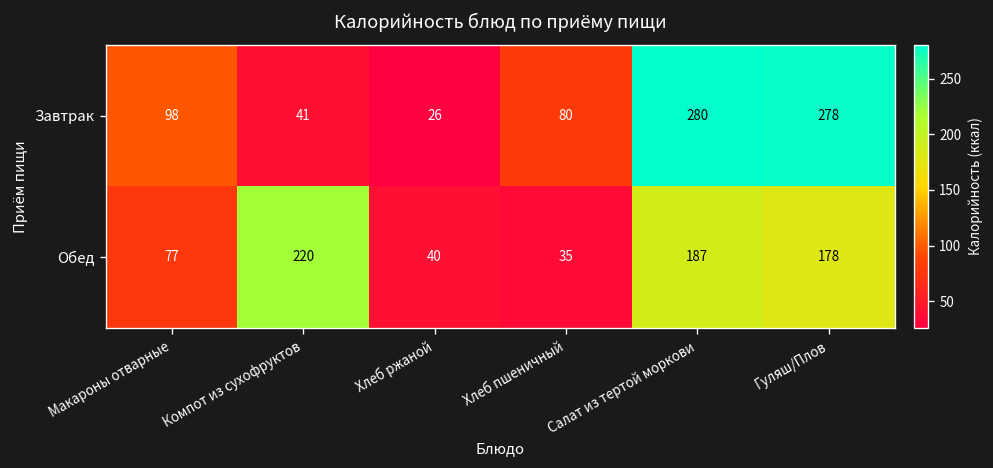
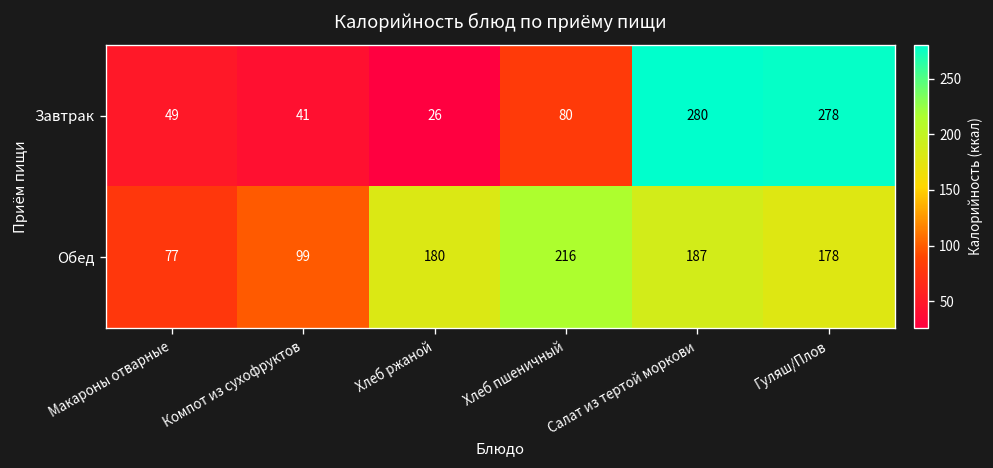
  {
    "Завтрак": {
-     "Макароны отварные": 98,
+     "Макароны отварные": 49,
      "Компот из сухофруктов": 41,
      "Хлеб ржаной": 26,
      "Хлеб пшеничный": 80,
      "Салат из тертой моркови": 280,
      "Гуляш/Плов": 278
    },
    "Обед": {
      "Макароны отварные": 77,
-     "Компот из сухофруктов": 220,
-     "Хлеб ржаной": 40,
-     "Хлеб пшеничный": 35,
+     "Компот из сухофруктов": 99,
+     "Хлеб ржаной": 180,
+     "Хлеб пшеничный": 216,
      "Салат из тертой моркови": 187,
      "Гуляш/Плов": 178
    }
  }
